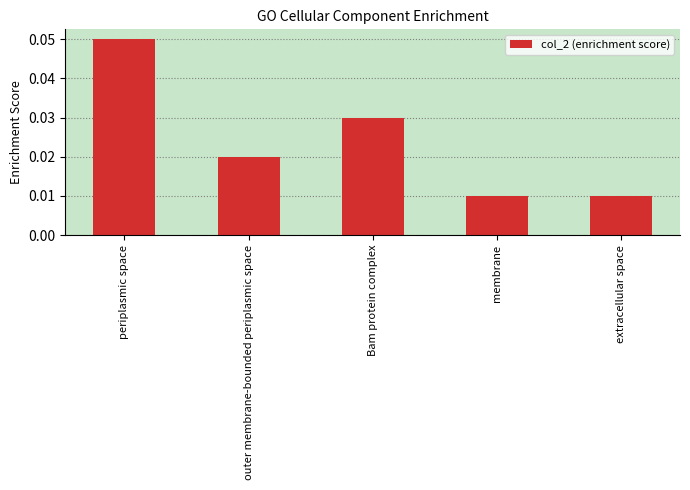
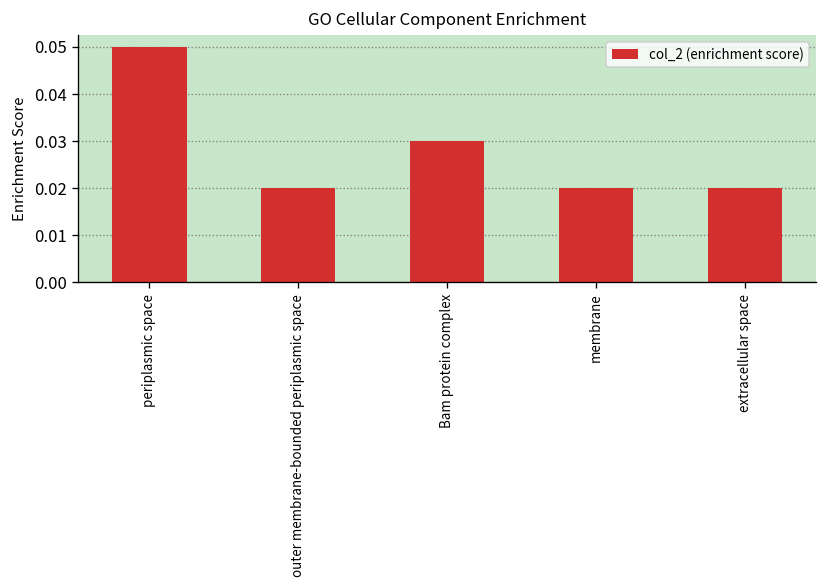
  {
    "periplasmic space": 0.05,
    "outer membrane-bounded periplasmic space": 0.02,
    "Bam protein complex": 0.03,
-   "membrane": 0.01,
-   "extracellular space": 0.01
+   "membrane": 0.02,
+   "extracellular space": 0.02
  }
